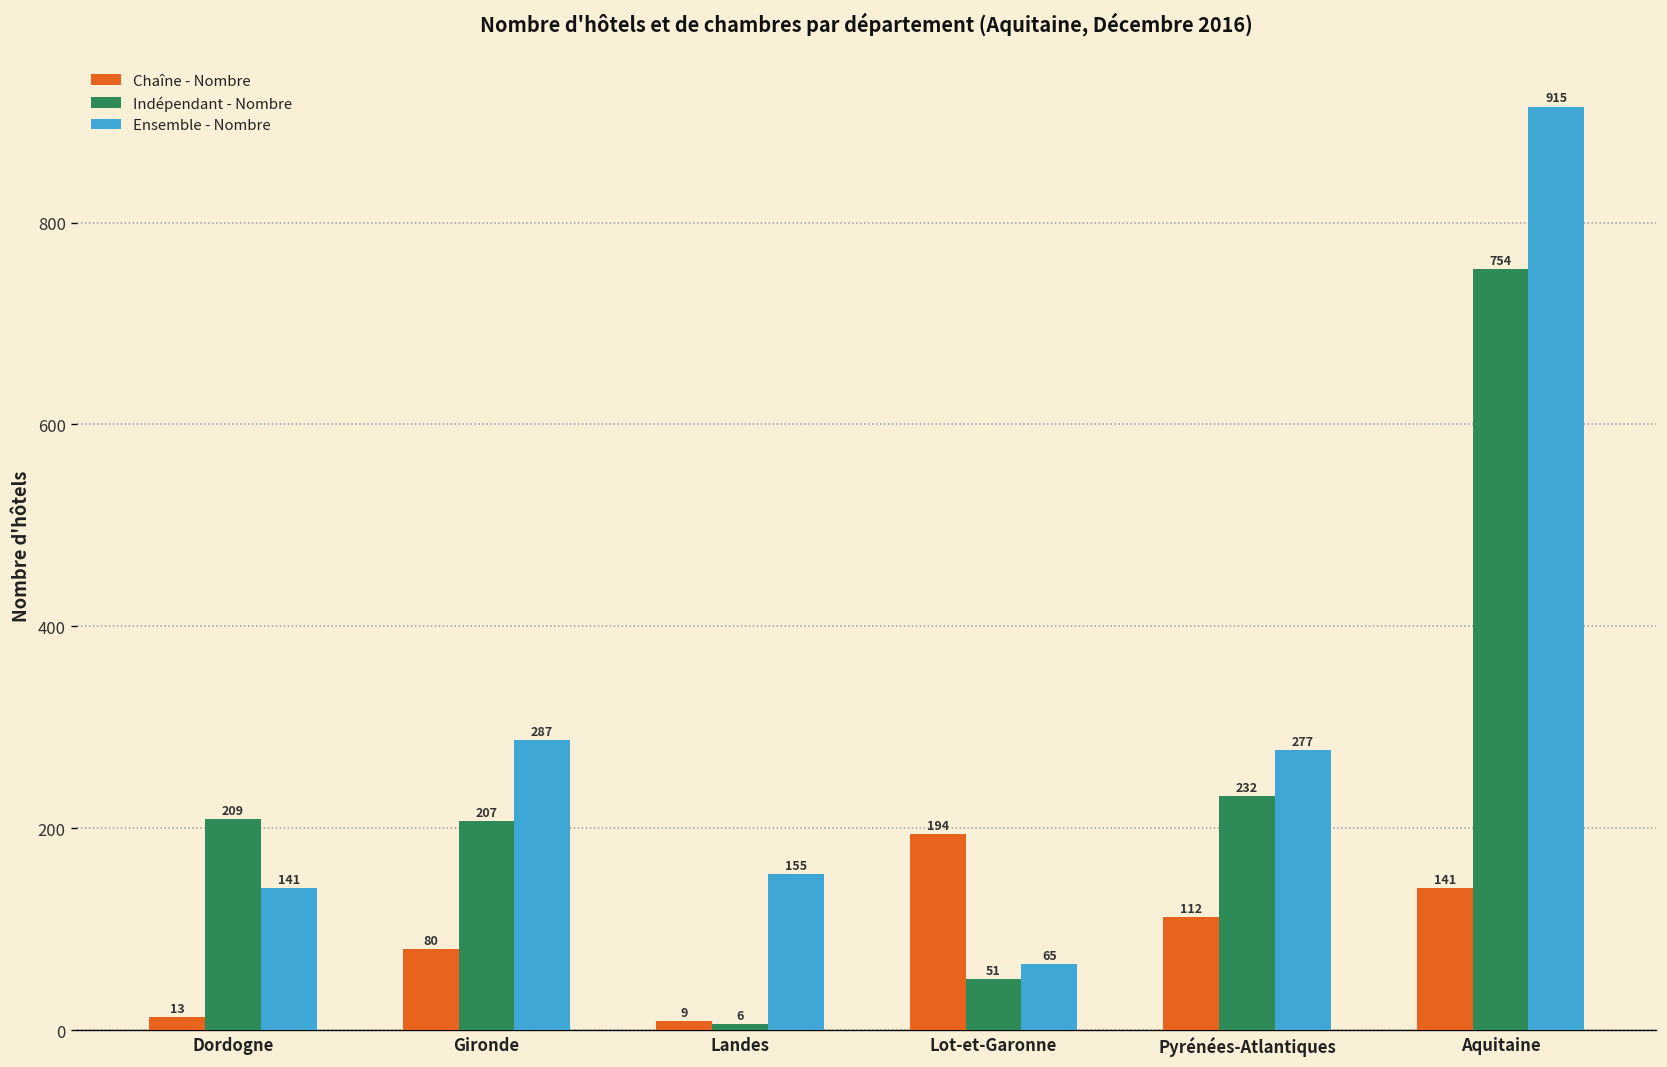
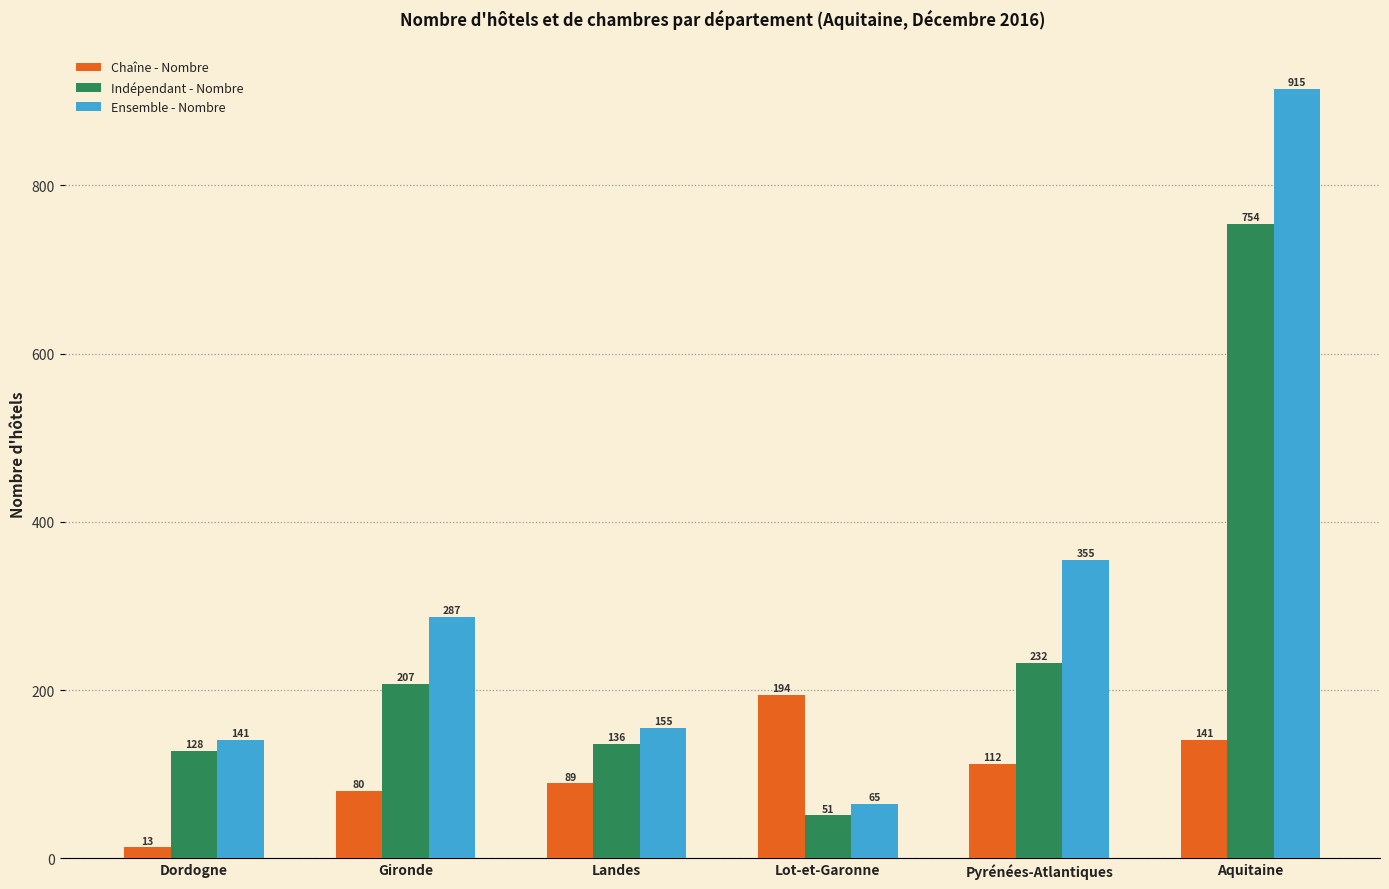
  {
    "Chaîne - Nombre": {
      "Dordogne": 13,
      "Gironde": 80,
-     "Landes": 9,
+     "Landes": 89,
      "Lot-et-Garonne": 194,
      "Pyrénées-Atlantiques": 112,
      "Aquitaine": 141
    },
    "Indépendant - Nombre": {
-     "Dordogne": 209,
+     "Dordogne": 128,
      "Gironde": 207,
-     "Landes": 6,
+     "Landes": 136,
      "Lot-et-Garonne": 51,
      "Pyrénées-Atlantiques": 232,
      "Aquitaine": 754
    },
    "Ensemble - Nombre": {
      "Dordogne": 141,
      "Gironde": 287,
      "Landes": 155,
      "Lot-et-Garonne": 65,
-     "Pyrénées-Atlantiques": 277,
+     "Pyrénées-Atlantiques": 355,
      "Aquitaine": 915
    }
  }
